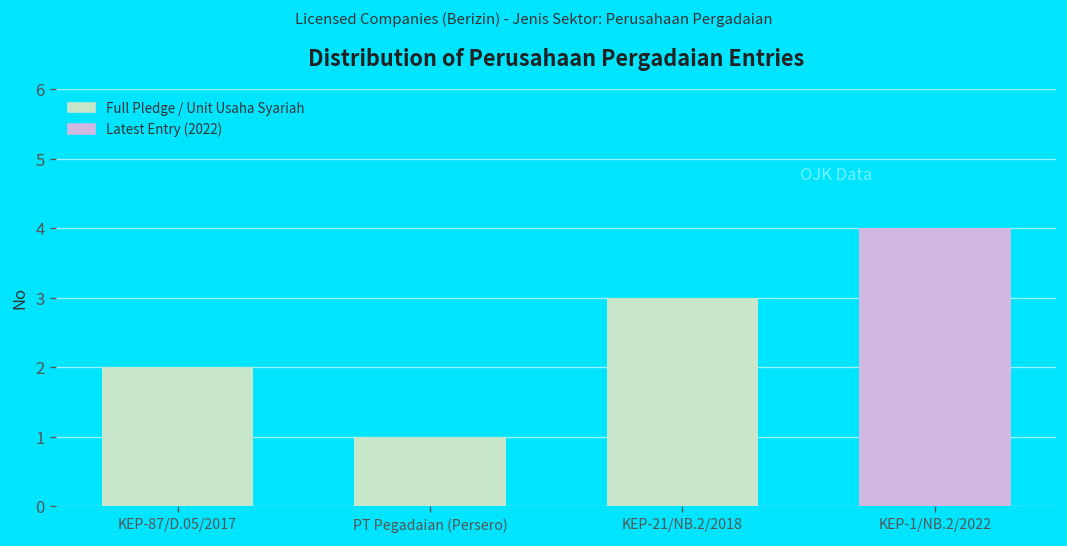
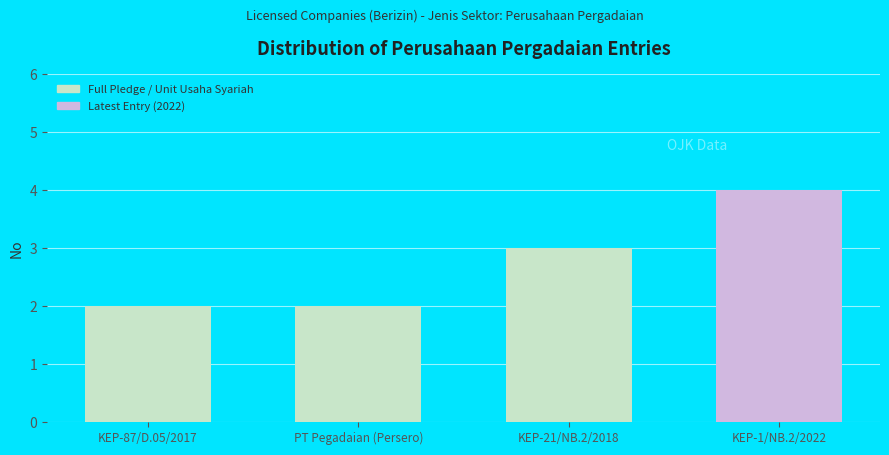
  {
    "KEP-87/D.05/2017": 2,
-   "PT Pegadaian (Persero)": 1,
+   "PT Pegadaian (Persero)": 2,
    "KEP-21/NB.2/2018": 3,
    "KEP-1/NB.2/2022": 4
  }
